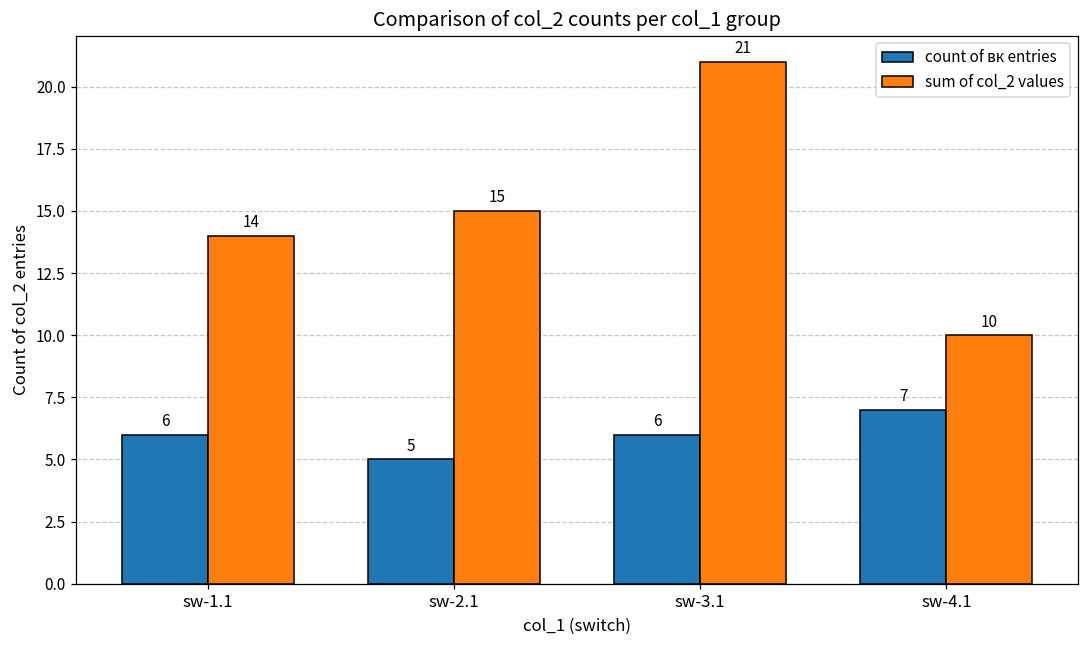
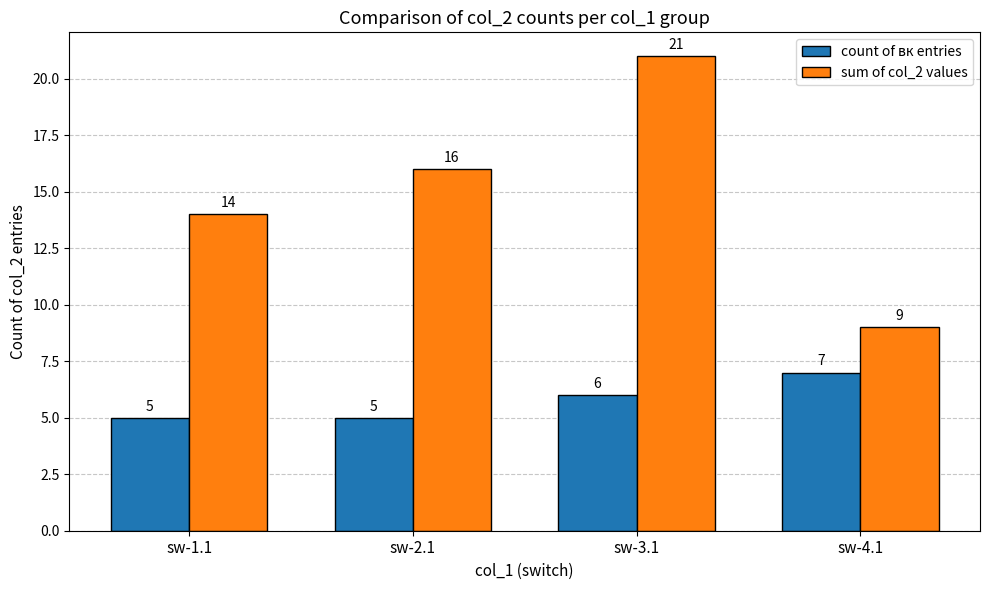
  {
    "count of вк entries": {
-     "sw-1.1": 6,
+     "sw-1.1": 5,
      "sw-2.1": 5,
      "sw-3.1": 6,
      "sw-4.1": 7
    },
    "sum of col_2 values": {
      "sw-1.1": 14,
-     "sw-2.1": 15,
+     "sw-2.1": 16,
      "sw-3.1": 21,
-     "sw-4.1": 10
+     "sw-4.1": 9
    }
  }
